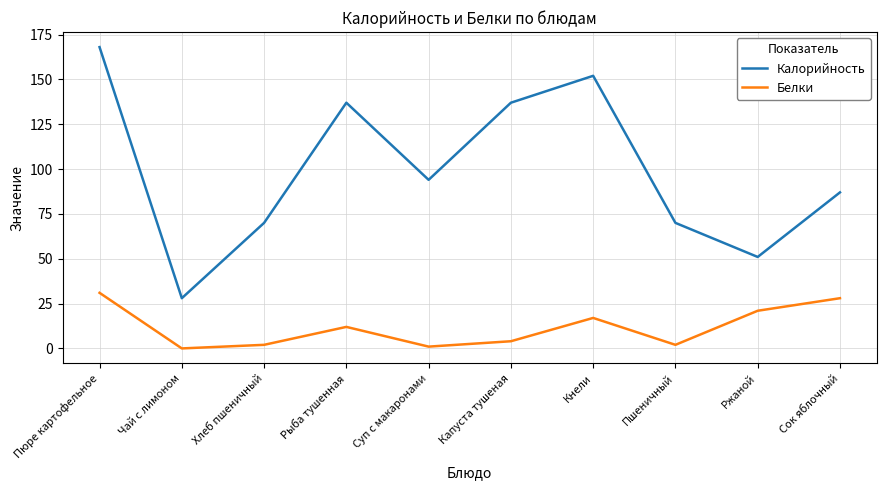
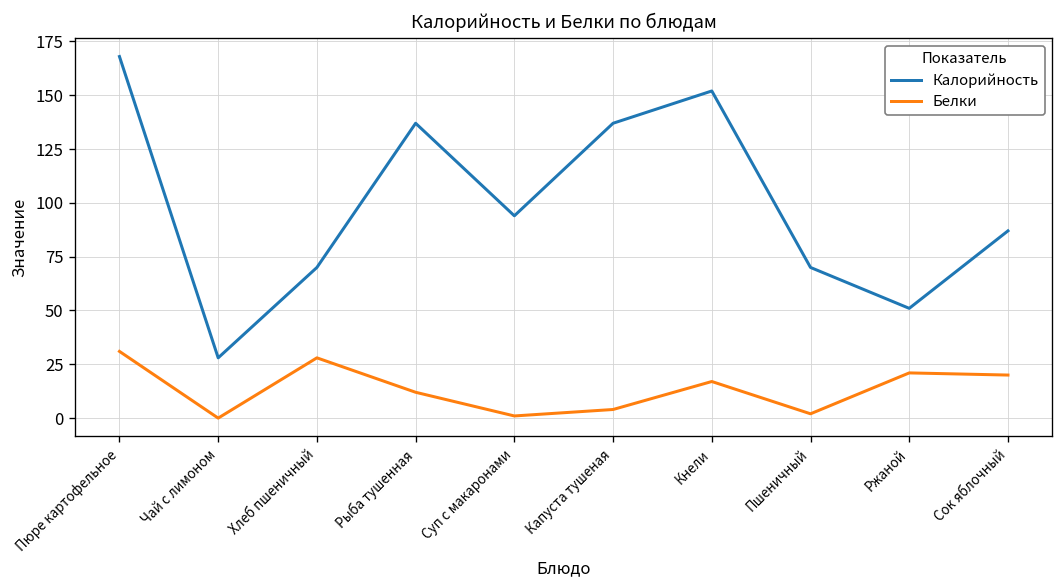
  {
    "Калорийность": {
      "Пюре картофельное": 168,
      "Чай с лимоном": 28,
      "Хлеб пшеничный": 70,
      "Рыба тушенная": 137,
      "Суп с макаронами": 94,
      "Капуста тушеная": 137,
      "Кнели": 152,
      "Пшеничный": 70,
      "Ржаной": 51,
      "Сок яблочный": 87
    },
    "Белки": {
      "Пюре картофельное": 31,
      "Чай с лимоном": 0,
-     "Хлеб пшеничный": 2,
+     "Хлеб пшеничный": 28,
      "Рыба тушенная": 12,
      "Суп с макаронами": 1,
      "Капуста тушеная": 4,
      "Кнели": 17,
      "Пшеничный": 2,
      "Ржаной": 21,
-     "Сок яблочный": 28
+     "Сок яблочный": 20
    }
  }
